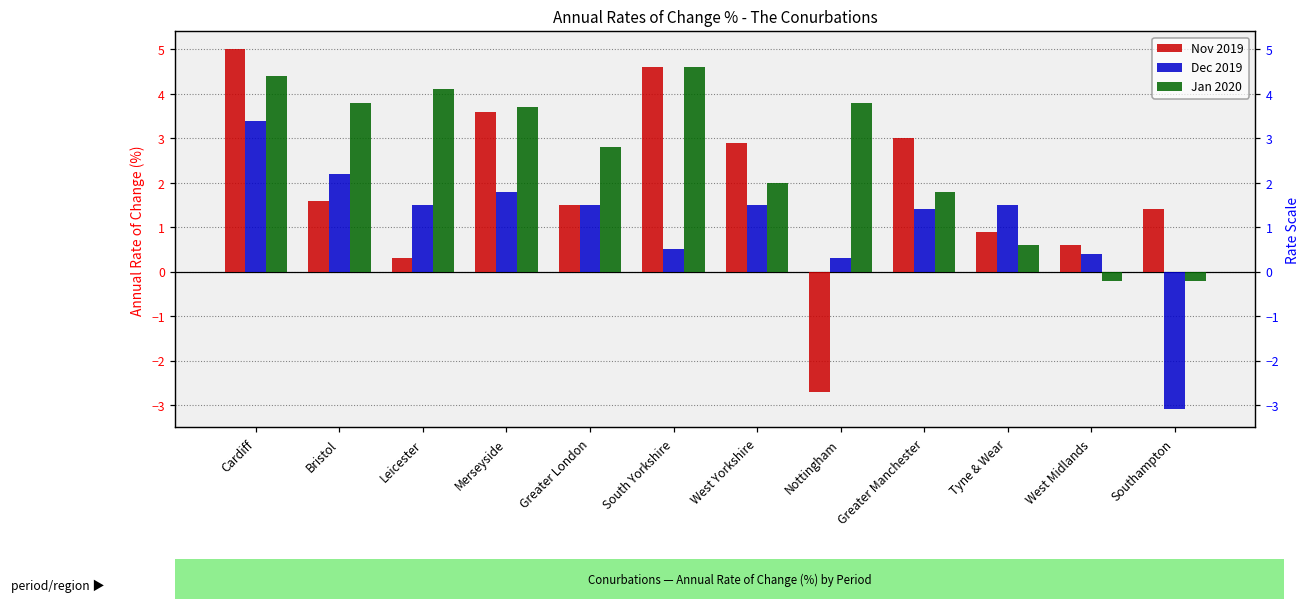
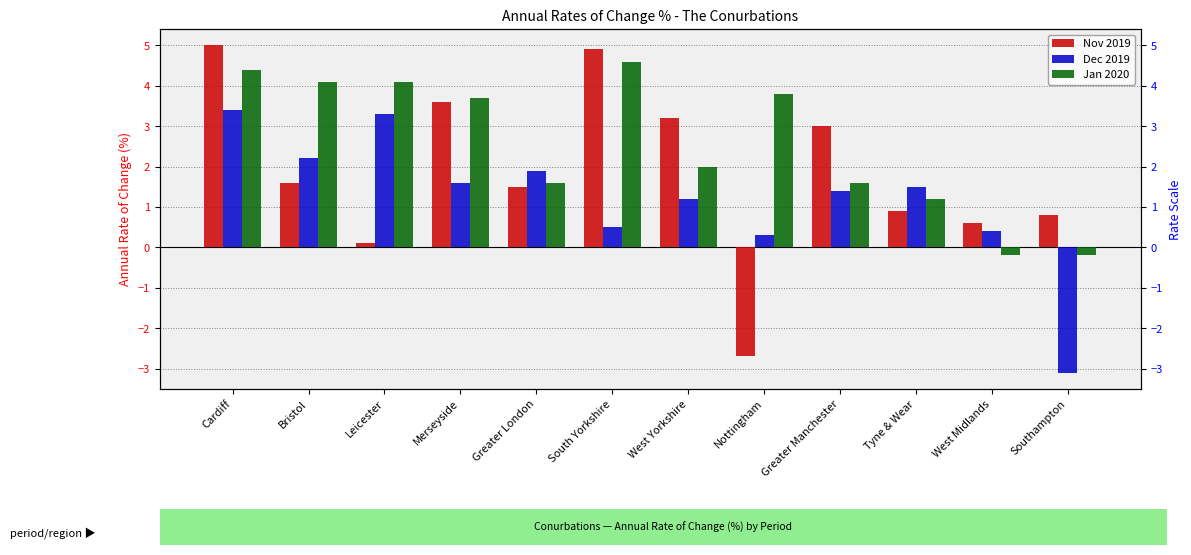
  {
    "Nov 2019": {
      "Cardiff": 5.0,
      "Bristol": 1.6,
-     "Leicester": 0.3,
+     "Leicester": 0.1,
      "Merseyside": 3.6,
      "Greater London": 1.5,
-     "South Yorkshire": 4.6,
-     "West Yorkshire": 2.9,
+     "South Yorkshire": 4.9,
+     "West Yorkshire": 3.2,
      "Nottingham": -2.7,
      "Greater Manchester": 3.0,
      "Tyne & Wear": 0.9,
      "West Midlands": 0.6,
-     "Southampton": 1.4
+     "Southampton": 0.8
    },
    "Dec 2019": {
      "Cardiff": 3.4,
      "Bristol": 2.2,
-     "Leicester": 1.5,
-     "Merseyside": 1.8,
-     "Greater London": 1.5,
+     "Leicester": 3.3,
+     "Merseyside": 1.6,
+     "Greater London": 1.9,
      "South Yorkshire": 0.5,
-     "West Yorkshire": 1.5,
+     "West Yorkshire": 1.2,
      "Nottingham": 0.3,
      "Greater Manchester": 1.4,
      "Tyne & Wear": 1.5,
      "West Midlands": 0.4,
      "Southampton": -3.1
    },
    "Jan 2020": {
      "Cardiff": 4.4,
-     "Bristol": 3.8,
+     "Bristol": 4.1,
      "Leicester": 4.1,
      "Merseyside": 3.7,
-     "Greater London": 2.8,
+     "Greater London": 1.6,
      "South Yorkshire": 4.6,
      "West Yorkshire": 2.0,
      "Nottingham": 3.8,
-     "Greater Manchester": 1.8,
-     "Tyne & Wear": 0.6,
+     "Greater Manchester": 1.6,
+     "Tyne & Wear": 1.2,
      "West Midlands": -0.2,
      "Southampton": -0.2
    }
  }
